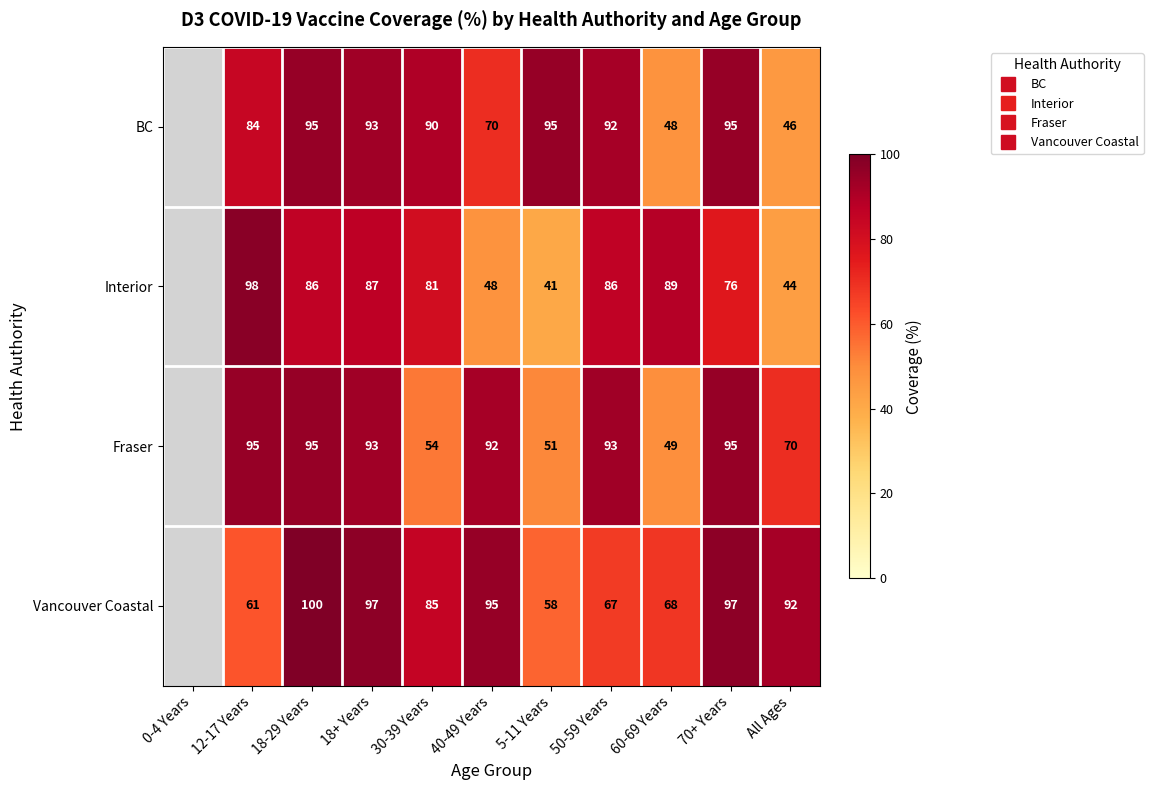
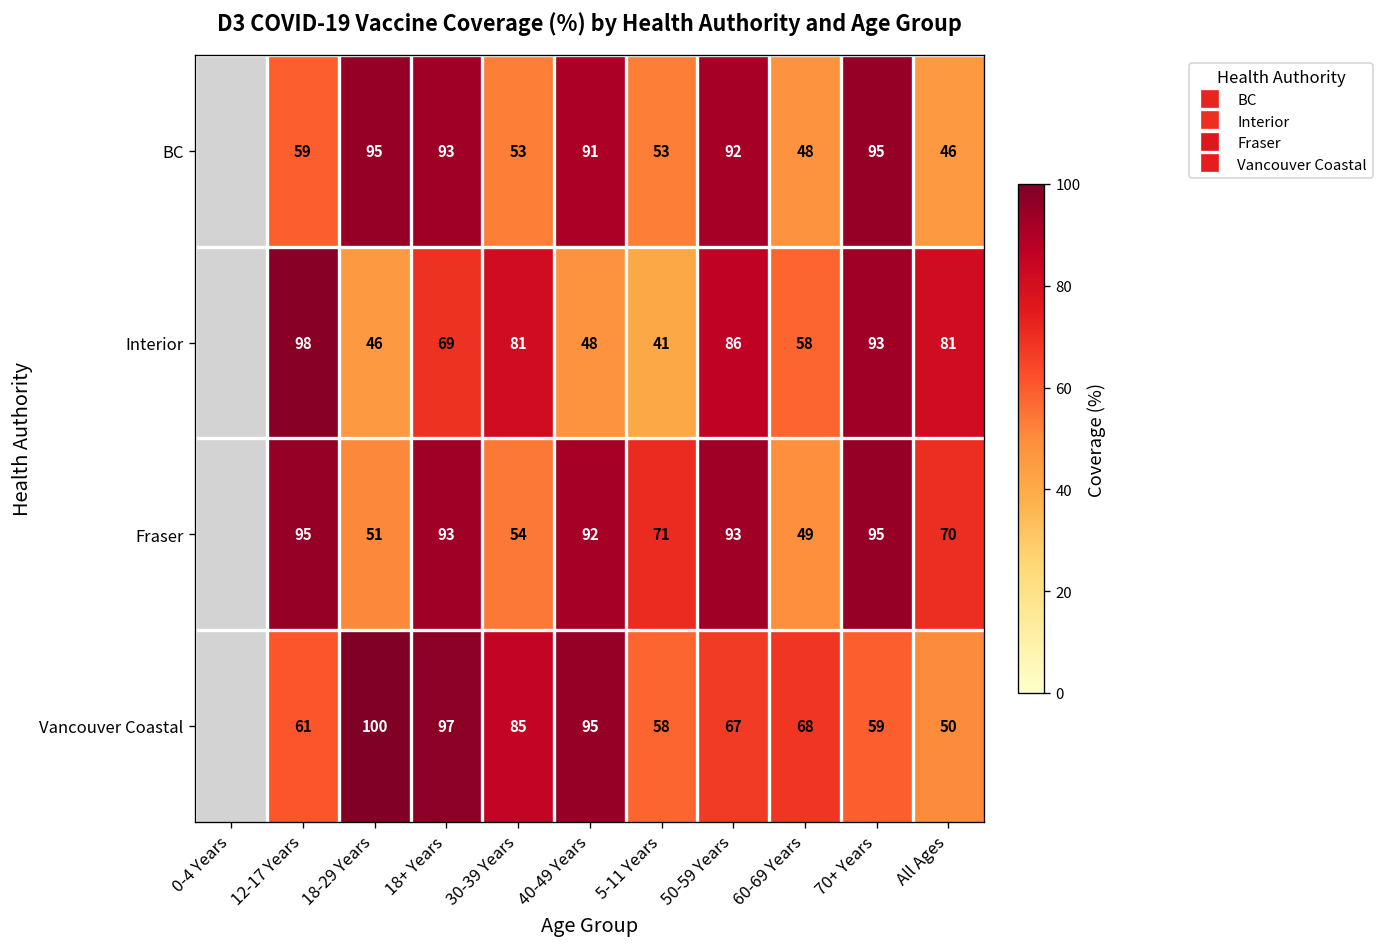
  {
    "BC": {
-     "12-17 Years": 84,
+     "12-17 Years": 59,
      "18-29 Years": 95,
      "18+ Years": 93,
-     "30-39 Years": 90,
-     "40-49 Years": 70,
-     "5-11 Years": 95,
+     "30-39 Years": 53,
+     "40-49 Years": 91,
+     "5-11 Years": 53,
      "50-59 Years": 92,
      "60-69 Years": 48,
      "70+ Years": 95,
      "All Ages": 46
    },
    "Interior": {
      "12-17 Years": 98,
-     "18-29 Years": 86,
-     "18+ Years": 87,
+     "18-29 Years": 46,
+     "18+ Years": 69,
      "30-39 Years": 81,
      "40-49 Years": 48,
      "5-11 Years": 41,
      "50-59 Years": 86,
-     "60-69 Years": 89,
-     "70+ Years": 76,
-     "All Ages": 44
+     "60-69 Years": 58,
+     "70+ Years": 93,
+     "All Ages": 81
    },
    "Fraser": {
      "12-17 Years": 95,
-     "18-29 Years": 95,
+     "18-29 Years": 51,
      "18+ Years": 93,
      "30-39 Years": 54,
      "40-49 Years": 92,
-     "5-11 Years": 51,
+     "5-11 Years": 71,
      "50-59 Years": 93,
      "60-69 Years": 49,
      "70+ Years": 95,
      "All Ages": 70
    },
    "Vancouver Coastal": {
      "12-17 Years": 61,
      "18-29 Years": 100,
      "18+ Years": 97,
      "30-39 Years": 85,
      "40-49 Years": 95,
      "5-11 Years": 58,
      "50-59 Years": 67,
      "60-69 Years": 68,
-     "70+ Years": 97,
-     "All Ages": 92
+     "70+ Years": 59,
+     "All Ages": 50
    }
  }
